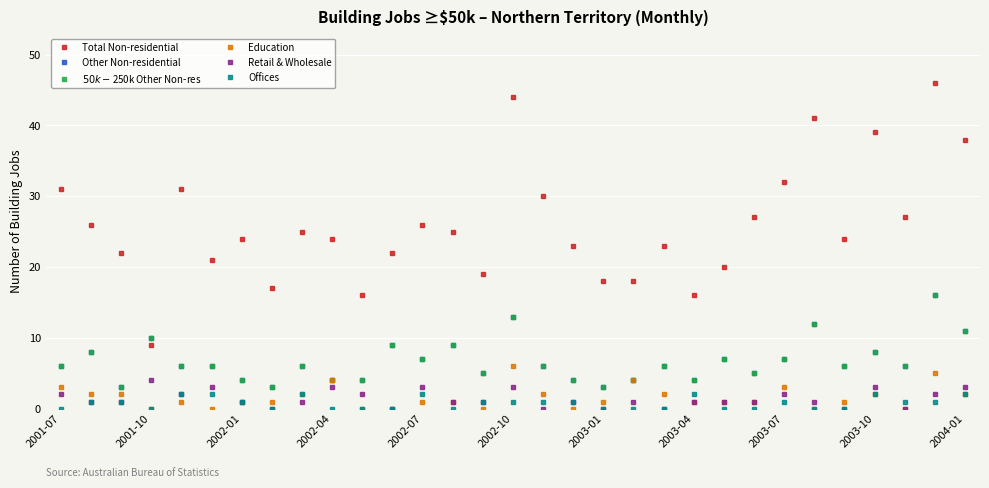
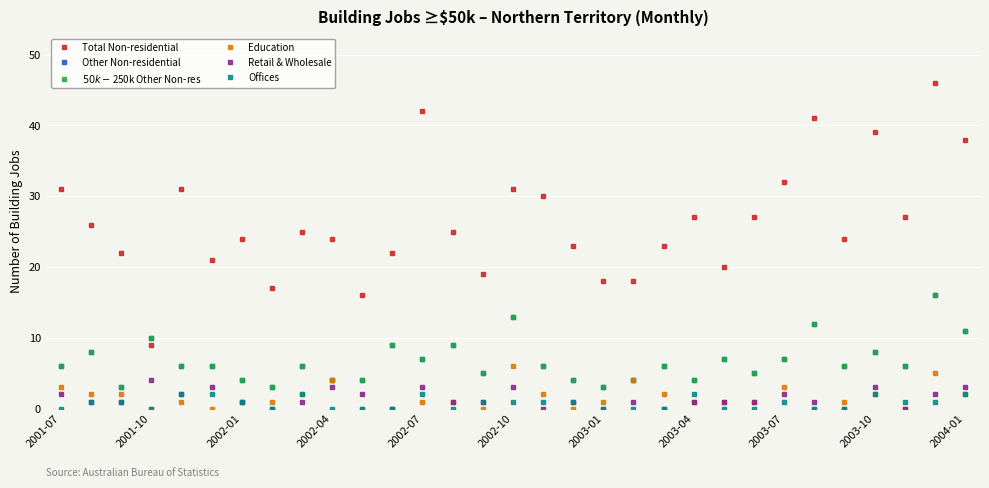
  {
    "Total Non-residential": {
      "2001-07": 31,
      "2001-10": 9,
      "2002-01": 24,
      "2002-04": 24,
-     "2002-07": 26,
-     "2002-10": 44,
+     "2002-07": 42,
+     "2002-10": 31,
      "2003-01": 18,
-     "2003-04": 16,
+     "2003-04": 27,
      "2003-07": 32,
      "2003-10": 39,
      "2004-01": 38
    },
    "Education": {
      "2001-07": 3,
      "2002-07": 1,
      "2002-10": 6,
      "2003-01": 1,
      "2003-07": 3
    },
    "Retail & Wholesale": {
      "2001-07": 2,
      "2001-10": 4,
      "2002-04": 3,
      "2002-07": 3,
      "2002-10": 3,
      "2003-07": 2,
      "2003-10": 3,
      "2004-01": 3
    },
    "Offices": {
      "2001-07": 0,
      "2002-04": 0,
      "2002-07": 2,
      "2002-10": 1,
      "2003-04": 2,
      "2003-07": 1
    }
  }
